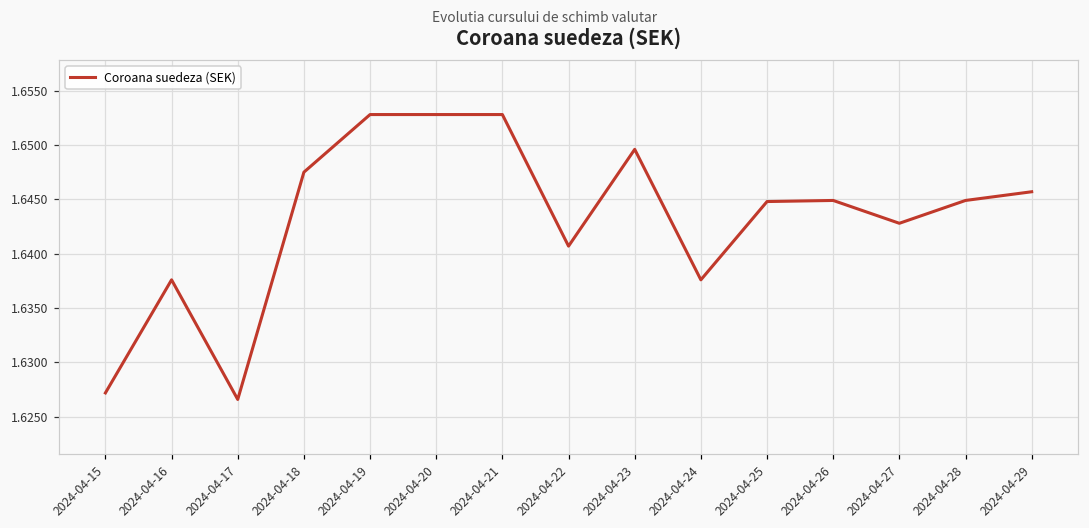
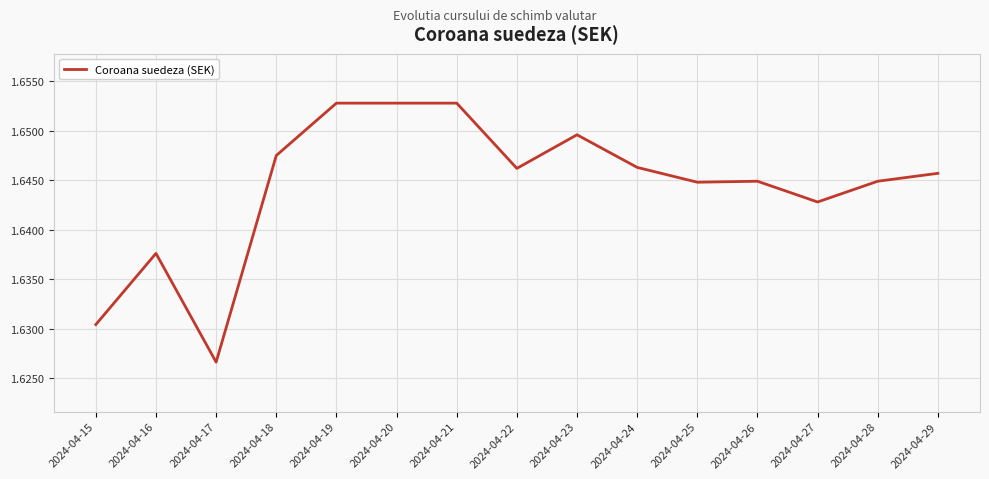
  {
-   "2024-04-15": 1.627,
+   "2024-04-15": 1.630,
    "2024-04-16": 1.638,
    "2024-04-17": 1.627,
    "2024-04-18": 1.648,
    "2024-04-19": 1.653,
    "2024-04-20": 1.653,
    "2024-04-21": 1.653,
-   "2024-04-22": 1.641,
+   "2024-04-22": 1.646,
    "2024-04-23": 1.650,
-   "2024-04-24": 1.638,
+   "2024-04-24": 1.646,
    "2024-04-25": 1.645,
    "2024-04-26": 1.645,
    "2024-04-27": 1.643,
    "2024-04-28": 1.645,
    "2024-04-29": 1.646
  }
